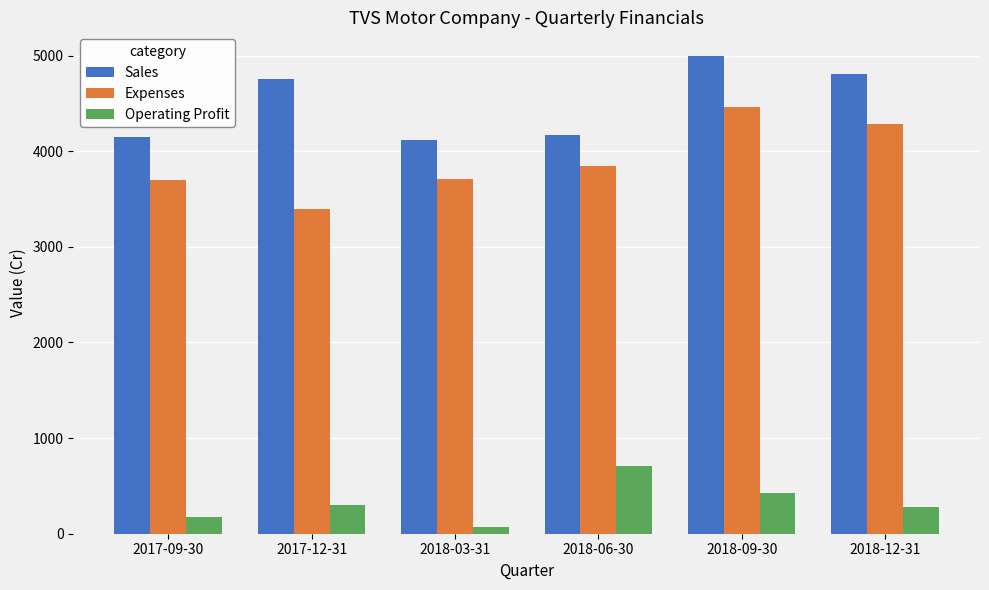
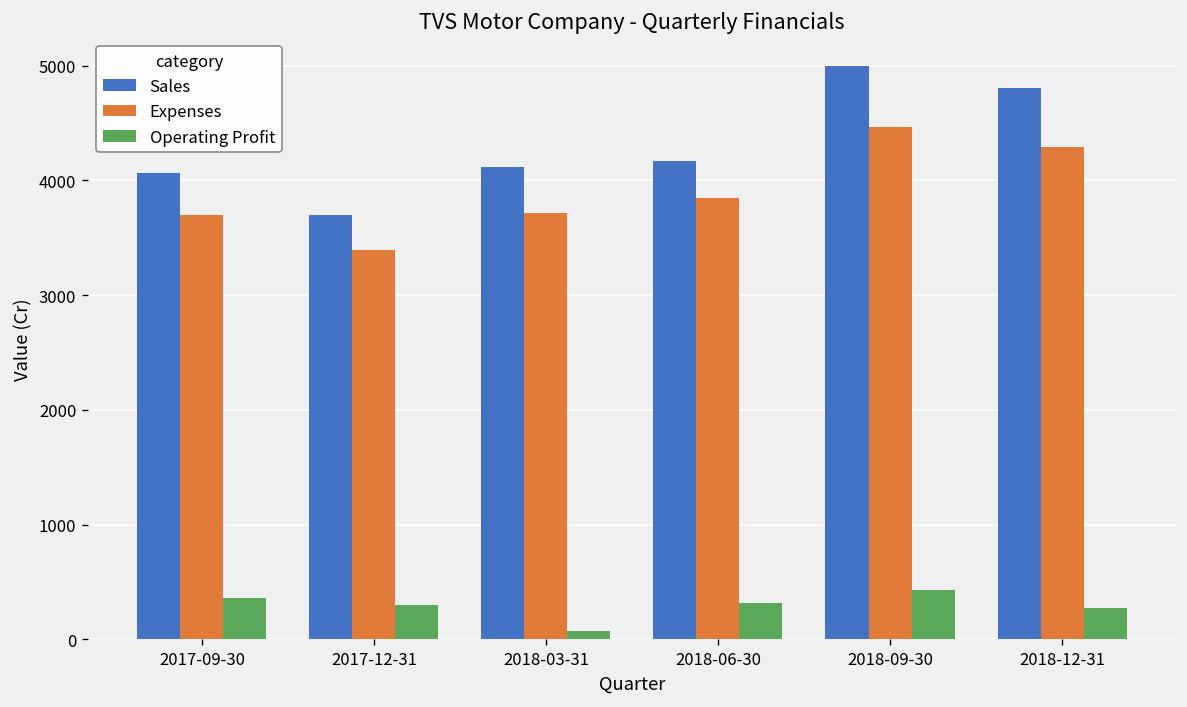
  {
    "Sales": {
-     "2017-09-30": 4200,
-     "2017-12-31": 4800,
+     "2017-09-30": 4100,
+     "2017-12-31": 3700,
      "2018-03-31": 4100,
      "2018-06-30": 4200,
      "2018-09-30": 5000,
      "2018-12-31": 4800
    },
    "Expenses": {
      "2017-09-30": 3700,
      "2017-12-31": 3400,
      "2018-03-31": 3700,
      "2018-06-30": 3800,
      "2018-09-30": 4500,
      "2018-12-31": 4300
    },
    "Operating Profit": {
-     "2017-09-30": 200,
+     "2017-09-30": 400,
      "2017-12-31": 300,
      "2018-03-31": 100,
-     "2018-06-30": 700,
+     "2018-06-30": 300,
      "2018-09-30": 400,
      "2018-12-31": 300
    }
  }
